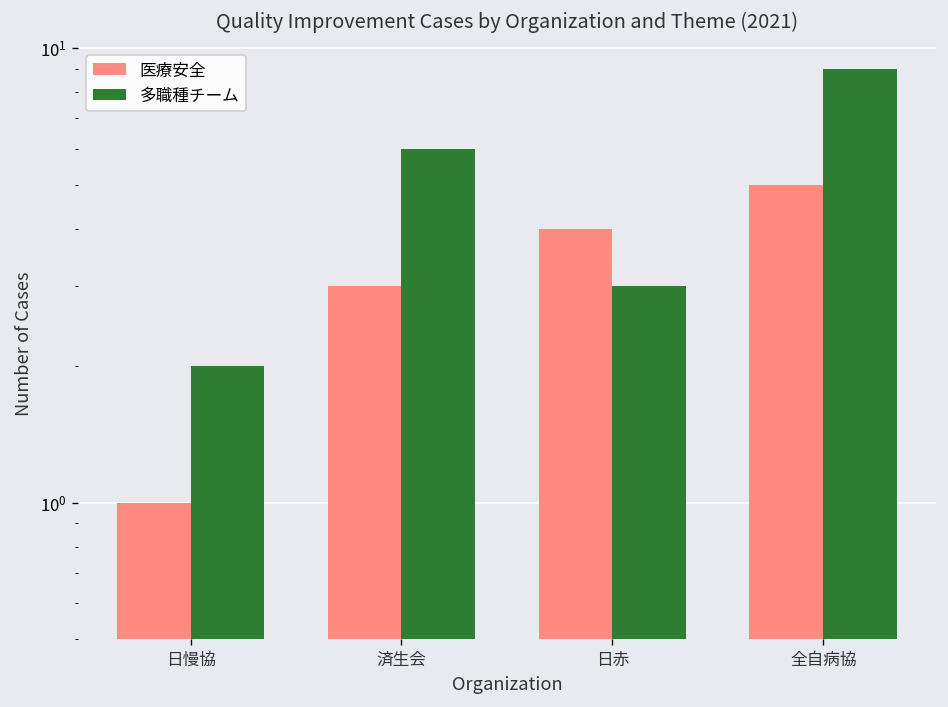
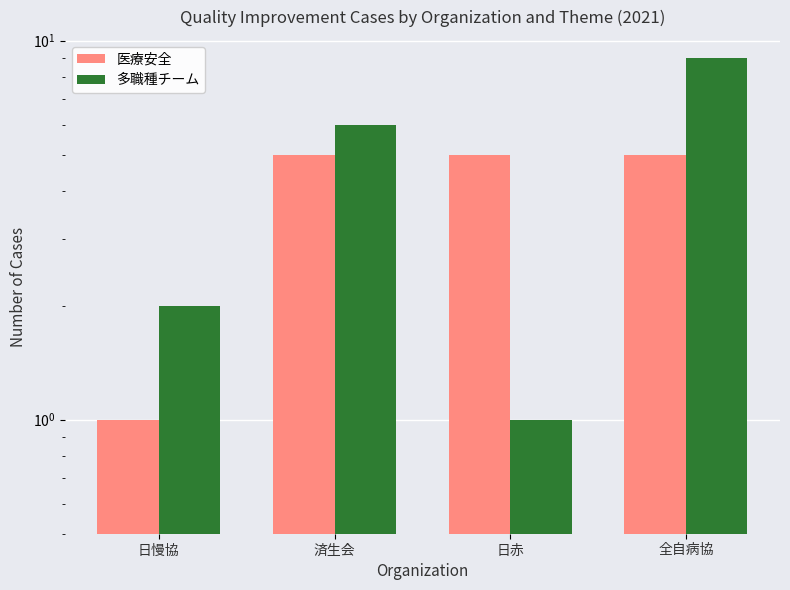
  {
    "医療安全": {
      "日慢協": 1,
-     "済生会": 3,
-     "日赤": 4,
+     "済生会": 5,
+     "日赤": 5,
      "全自病協": 5
    },
    "多職種チーム": {
      "日慢協": 2,
      "済生会": 6,
-     "日赤": 3,
+     "日赤": 1,
      "全自病協": 9
    }
  }
